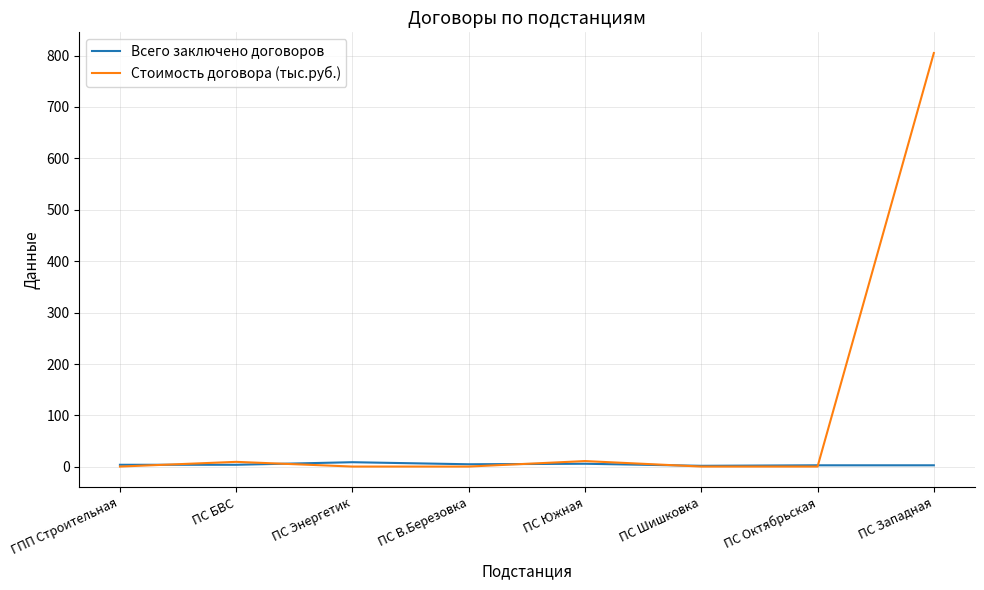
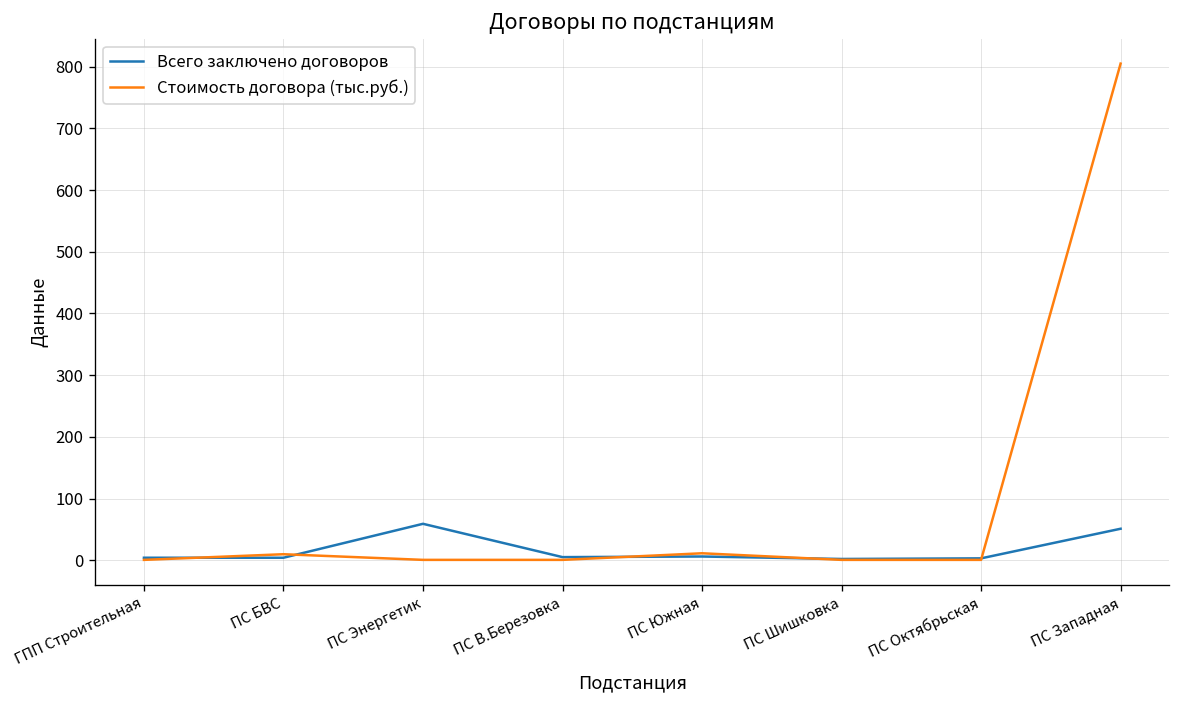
  {
    "Всего заключено договоров": {
      "ПС БВС": 0,
-     "ПС Энергетик": 10,
+     "ПС Энергетик": 60,
      "ПС Южная": 10,
-     "ПС Западная": 0
+     "ПС Западная": 50
    },
    "Стоимость договора (тыс.руб.)": {
      "ПС БВС": 10,
      "ПС Энергетик": 0,
      "ПС Южная": 10,
      "ПС Западная": 800
    }
  }
